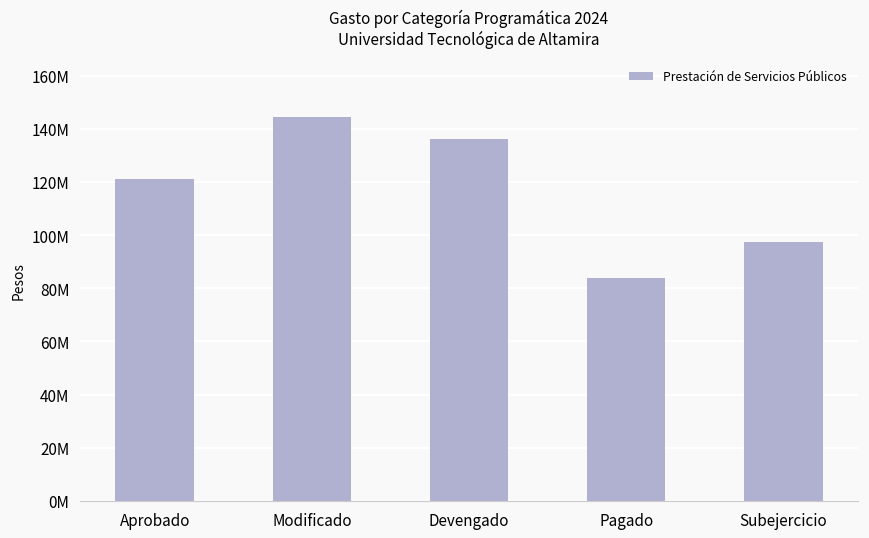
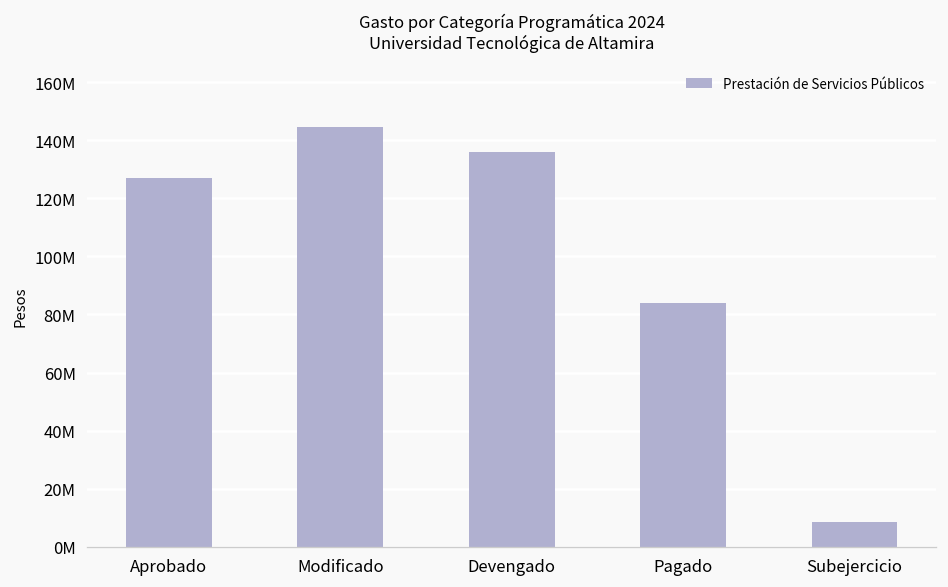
  {
-   "Aprobado": 121000000,
+   "Aprobado": 127000000,
    "Modificado": 144000000,
    "Devengado": 136000000,
    "Pagado": 84000000,
-   "Subejercicio": 97000000
+   "Subejercicio": 8000000
  }
